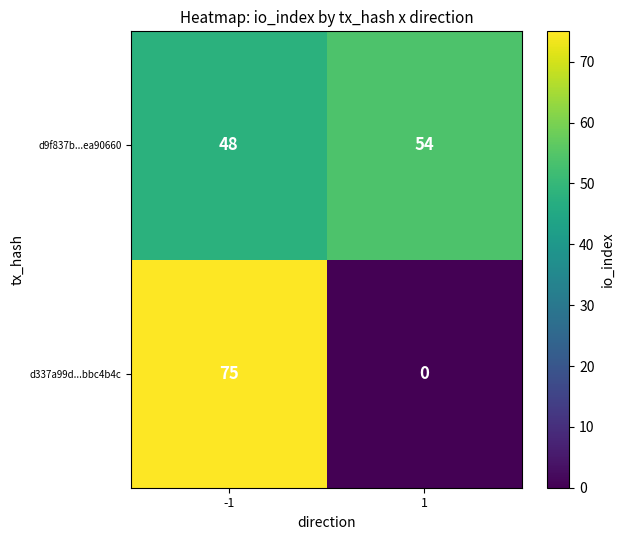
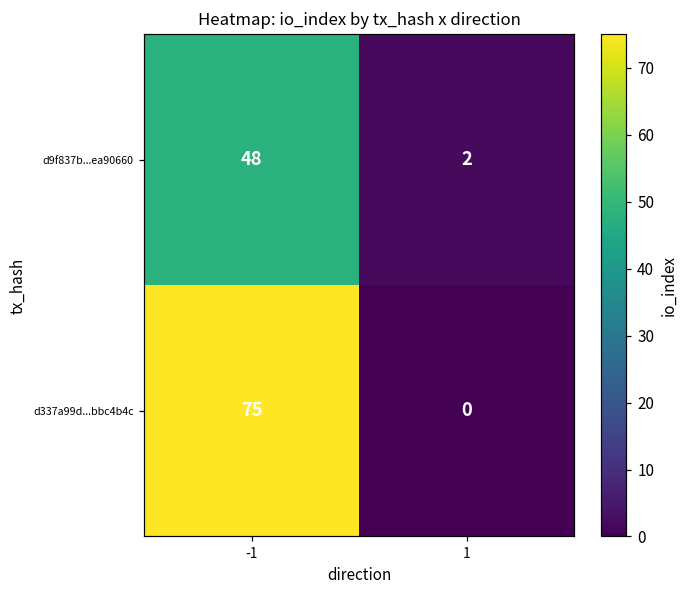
  {
    "d9f837b...ea90660": {
      "-1": 48,
-     "1": 54
+     "1": 2
    },
    "d337a99d...bbc4b4c": {
      "-1": 75,
      "1": 0
    }
  }
